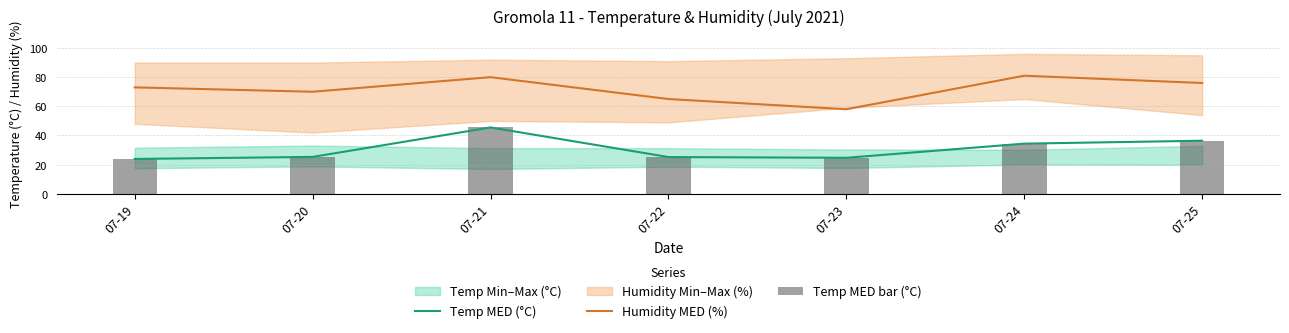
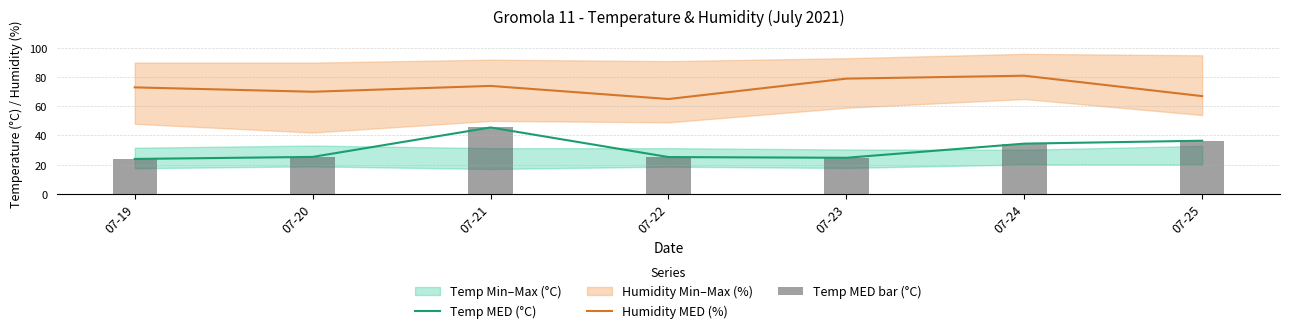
  {
    "Temp MED (°C)": {
      "07-19": 24,
      "07-20": 25,
      "07-21": 46,
      "07-22": 25,
      "07-23": 25,
      "07-24": 34,
      "07-25": 36
    },
    "Temp MED bar (°C)": {
      "07-19": 24,
      "07-20": 25,
      "07-21": 46,
      "07-22": 25,
      "07-23": 25,
      "07-24": 34,
      "07-25": 36
    },
    "Humidity MED (%)": {
      "07-19": 73,
      "07-20": 70,
-     "07-21": 80,
+     "07-21": 74,
      "07-22": 65,
-     "07-23": 58,
+     "07-23": 79,
      "07-24": 81,
-     "07-25": 76
+     "07-25": 67
    }
  }
